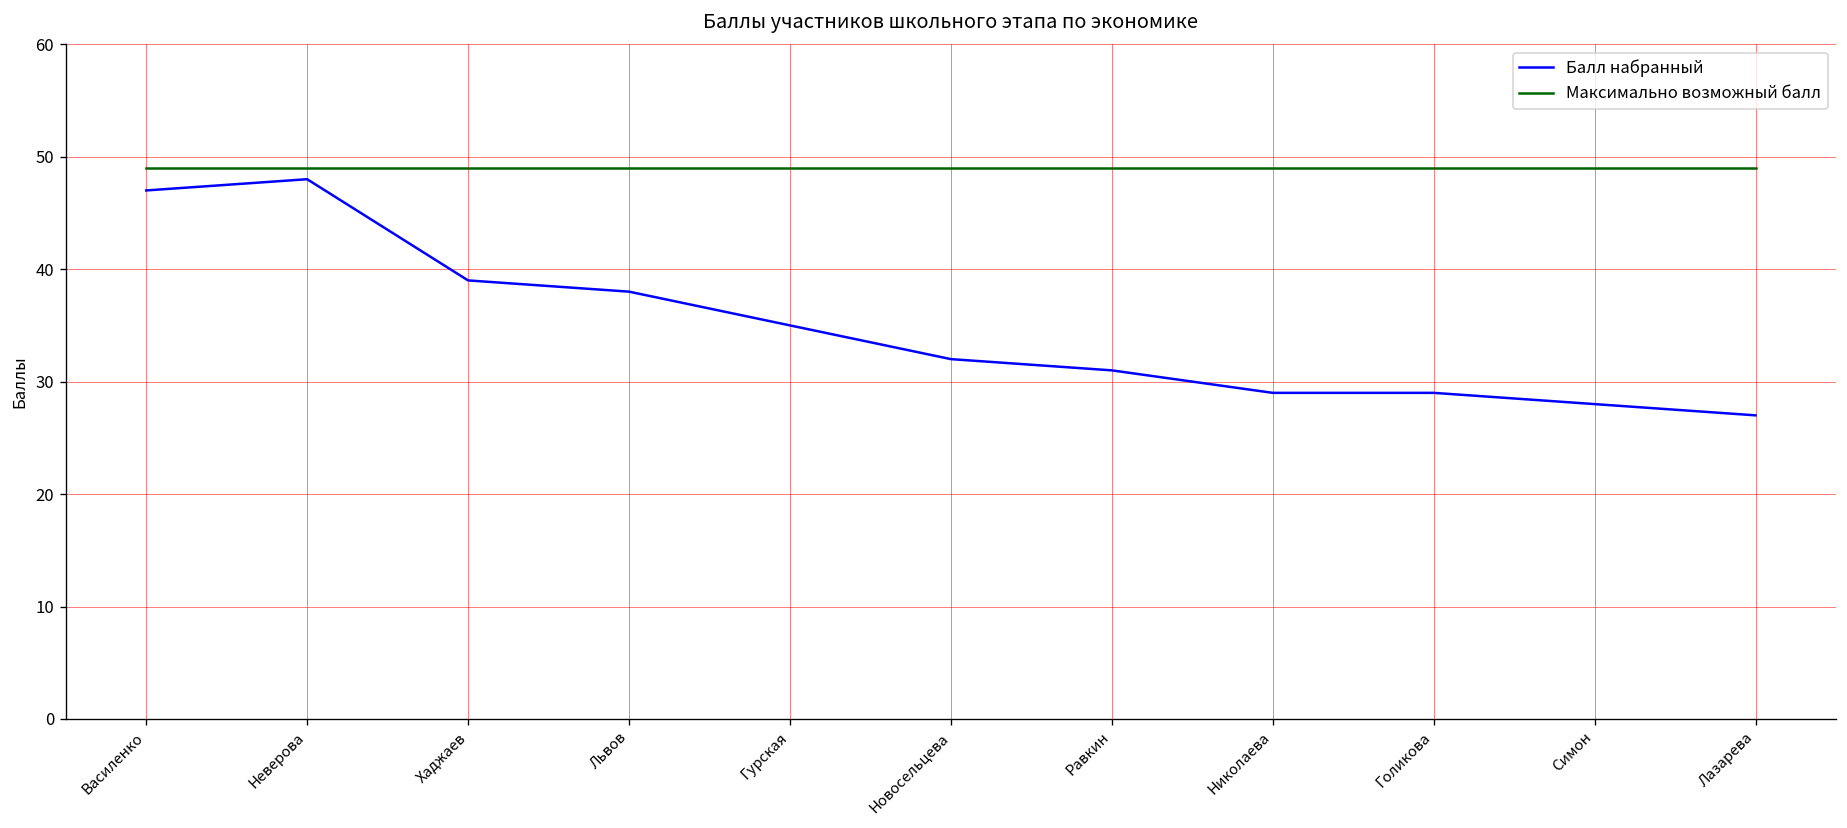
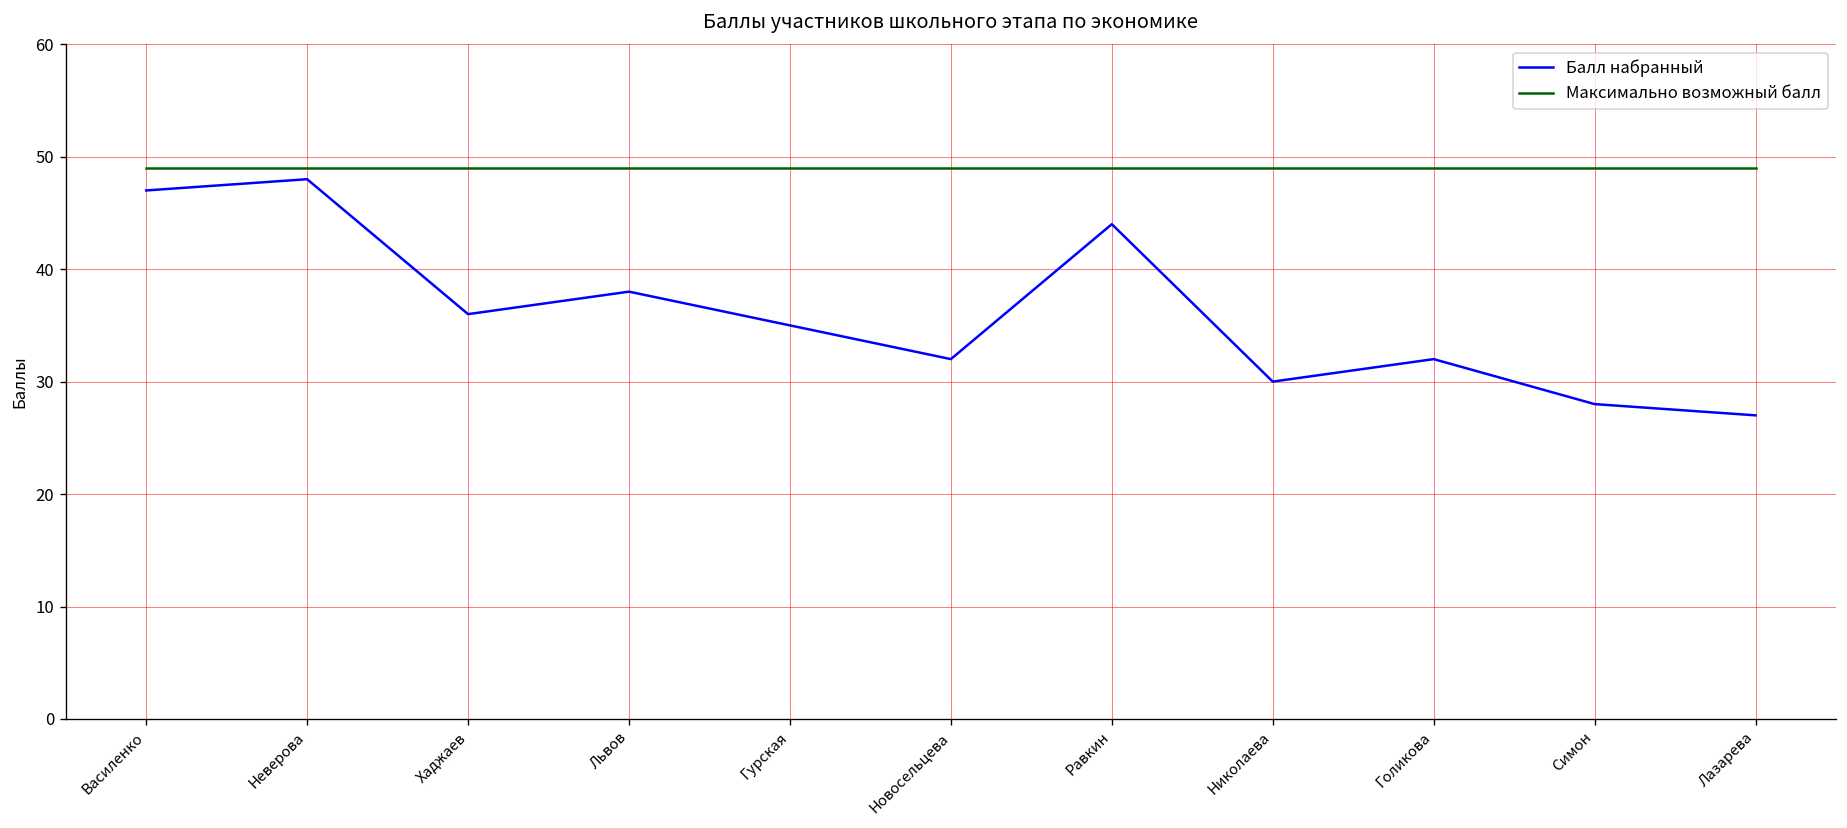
  {
    "Балл набранный": {
      "Василенко": 47,
      "Неверова": 48,
-     "Хаджаев": 39,
+     "Хаджаев": 36,
      "Львов": 38,
      "Гурская": 35,
      "Новосельцева": 32,
-     "Равкин": 31,
-     "Николаева": 29,
-     "Голикова": 29,
+     "Равкин": 44,
+     "Николаева": 30,
+     "Голикова": 32,
      "Симон": 28,
      "Лазарева": 27
    },
    "Максимально возможный балл": {
      "Василенко": 49,
      "Неверова": 49,
      "Хаджаев": 49,
      "Львов": 49,
      "Гурская": 49,
      "Новосельцева": 49,
      "Равкин": 49,
      "Николаева": 49,
      "Голикова": 49,
      "Симон": 49,
      "Лазарева": 49
    }
  }
